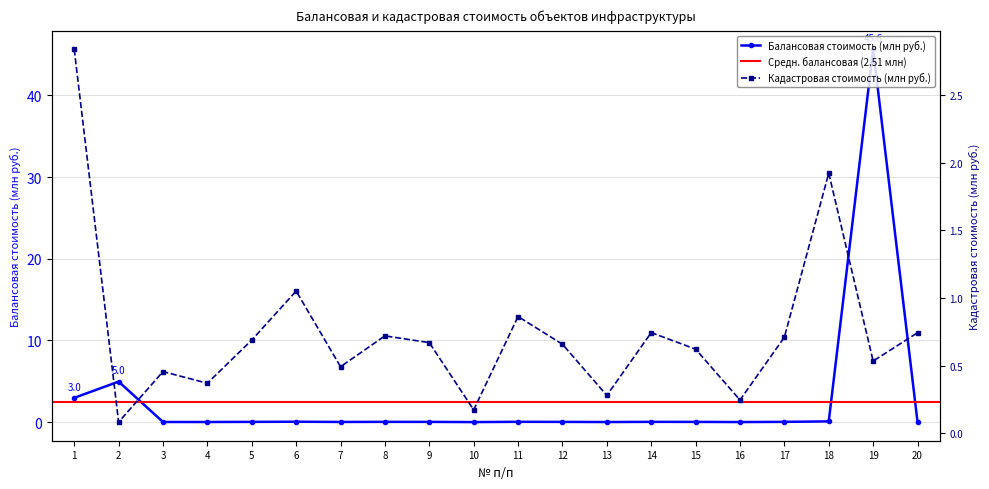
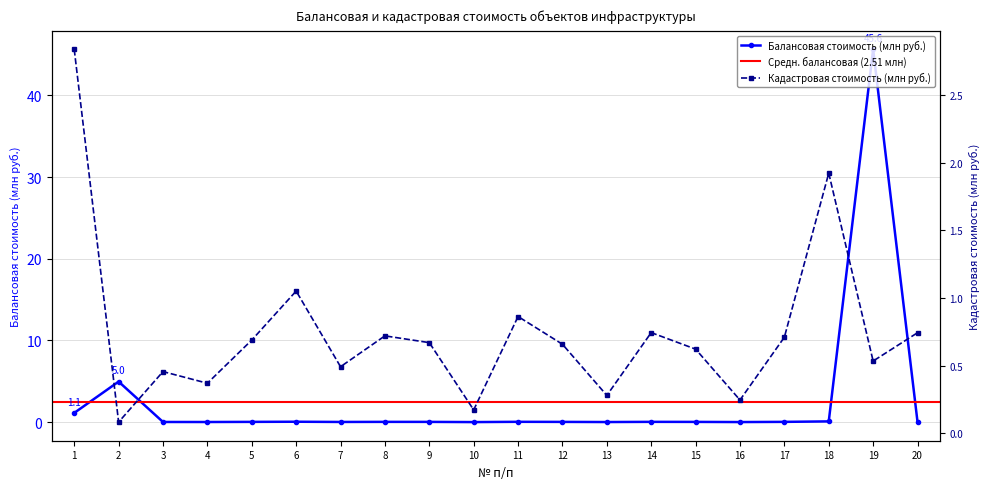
  {
    "Балансовая стоимость (млн руб.)": {
-     "1": 3.0,
+     "1": 1.1,
      "2": 5.0
    }
  }
